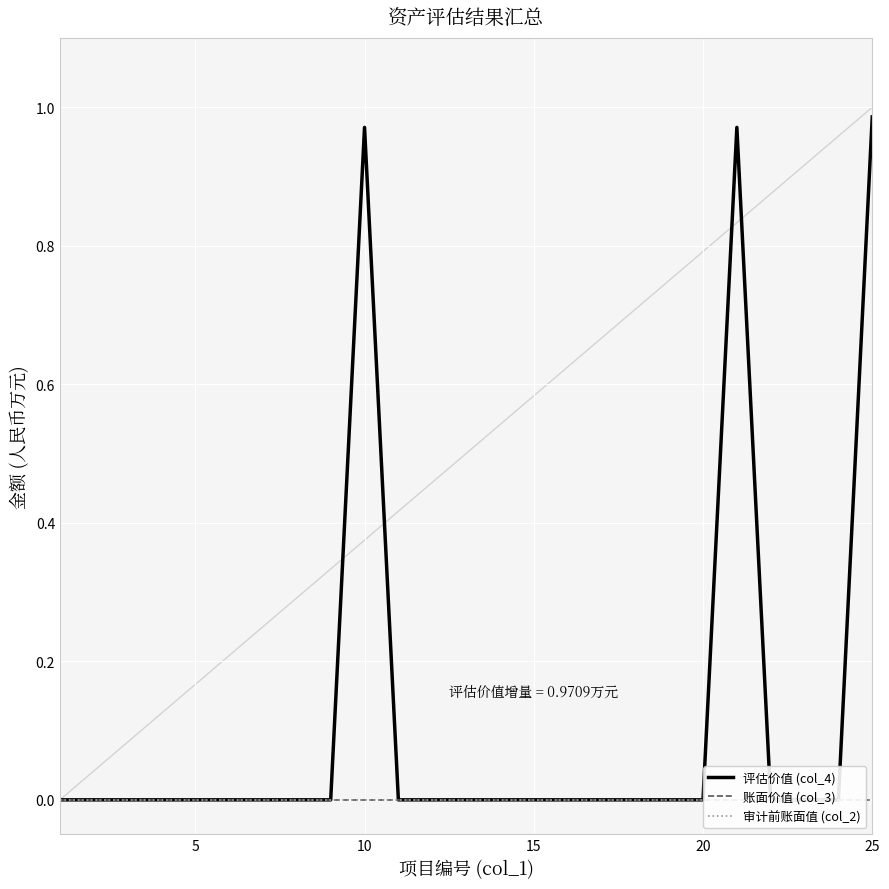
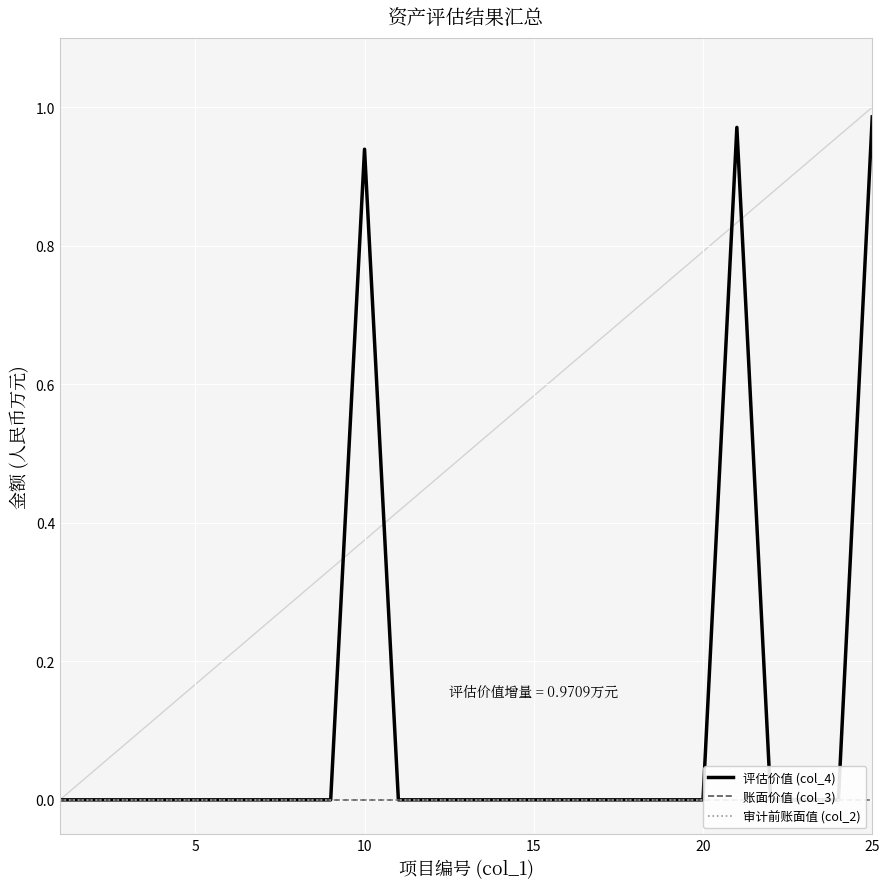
  {
    "评估价值 (col_4)": {
-     "10": 0.97,
+     "10": 0.94,
      "25": 0.99
    },
    "审计前账面值 (col_2)": {
      "10": 0.00,
      "25": 0.00
    }
  }
